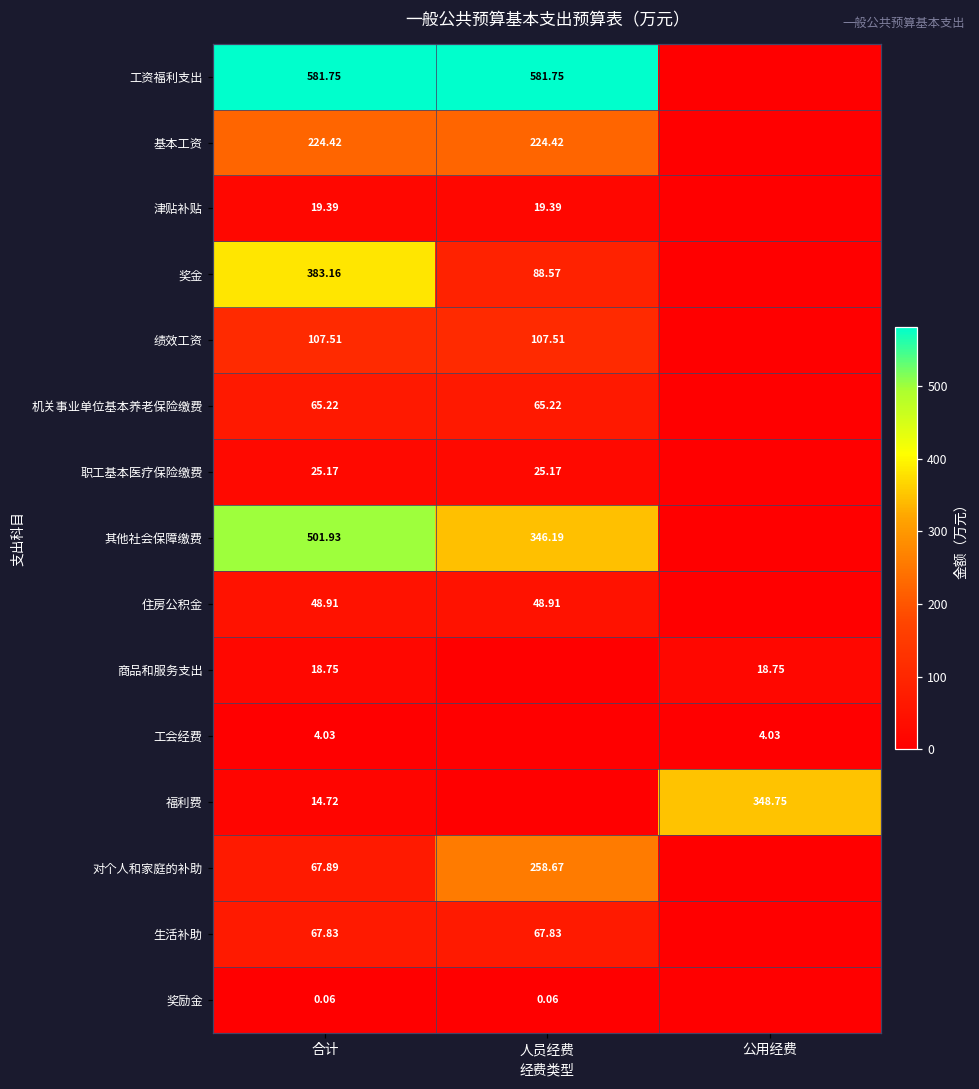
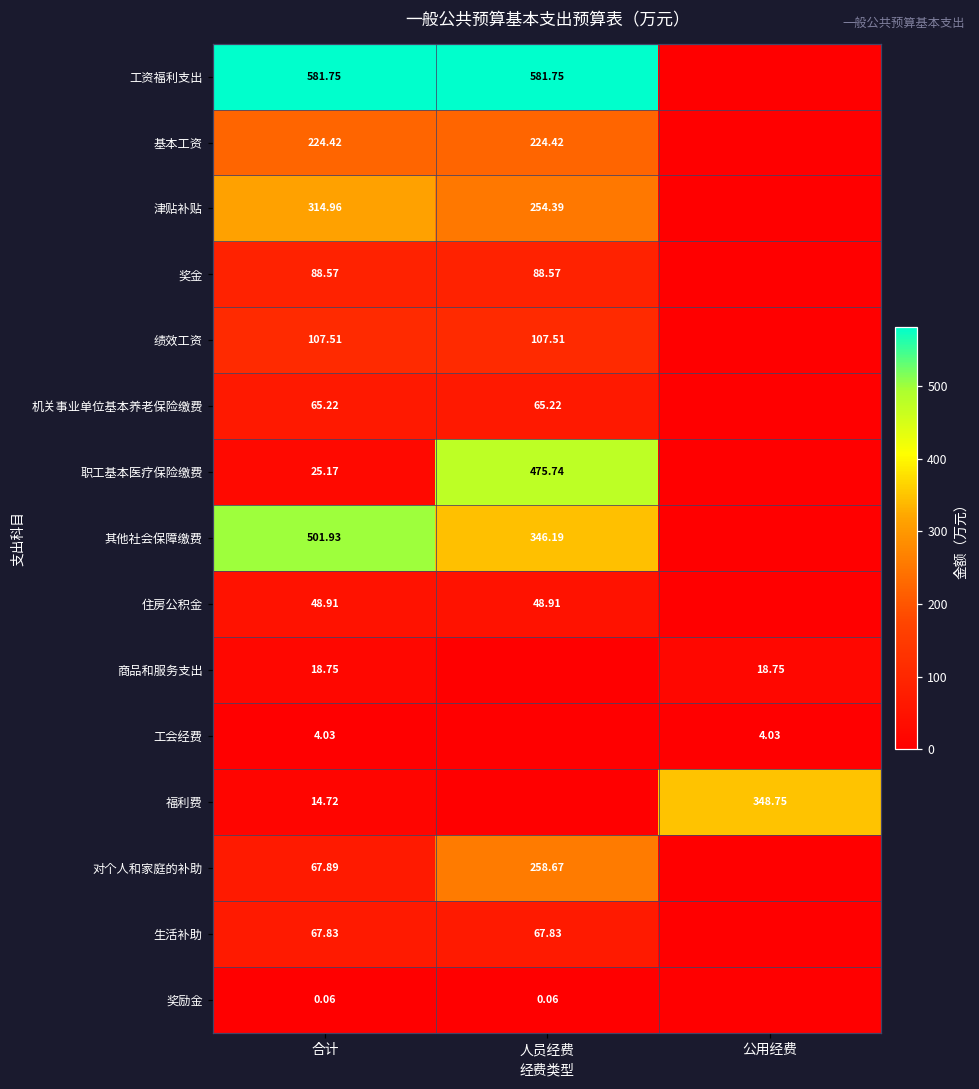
  {
    "工资福利支出": {
      "合计": 581.75,
      "人员经费": 581.75
    },
    "基本工资": {
      "合计": 224.42,
      "人员经费": 224.42
    },
    "津贴补贴": {
-     "合计": 19.39,
-     "人员经费": 19.39
+     "合计": 314.96,
+     "人员经费": 254.39
    },
    "奖金": {
-     "合计": 383.16,
+     "合计": 88.57,
      "人员经费": 88.57
    },
    "绩效工资": {
      "合计": 107.51,
      "人员经费": 107.51
    },
    "机关事业单位基本养老保险缴费": {
      "合计": 65.22,
      "人员经费": 65.22
    },
    "职工基本医疗保险缴费": {
      "合计": 25.17,
-     "人员经费": 25.17
+     "人员经费": 475.74
    },
    "其他社会保障缴费": {
      "合计": 501.93,
      "人员经费": 346.19
    },
    "住房公积金": {
      "合计": 48.91,
      "人员经费": 48.91
    },
    "商品和服务支出": {
      "合计": 18.75,
      "公用经费": 18.75
    },
    "工会经费": {
      "合计": 4.03,
      "公用经费": 4.03
    },
    "福利费": {
      "合计": 14.72,
      "公用经费": 348.75
    },
    "对个人和家庭的补助": {
      "合计": 67.89,
      "人员经费": 258.67
    },
    "生活补助": {
      "合计": 67.83,
      "人员经费": 67.83
    },
    "奖励金": {
      "合计": 0.06,
      "人员经费": 0.06
    }
  }
